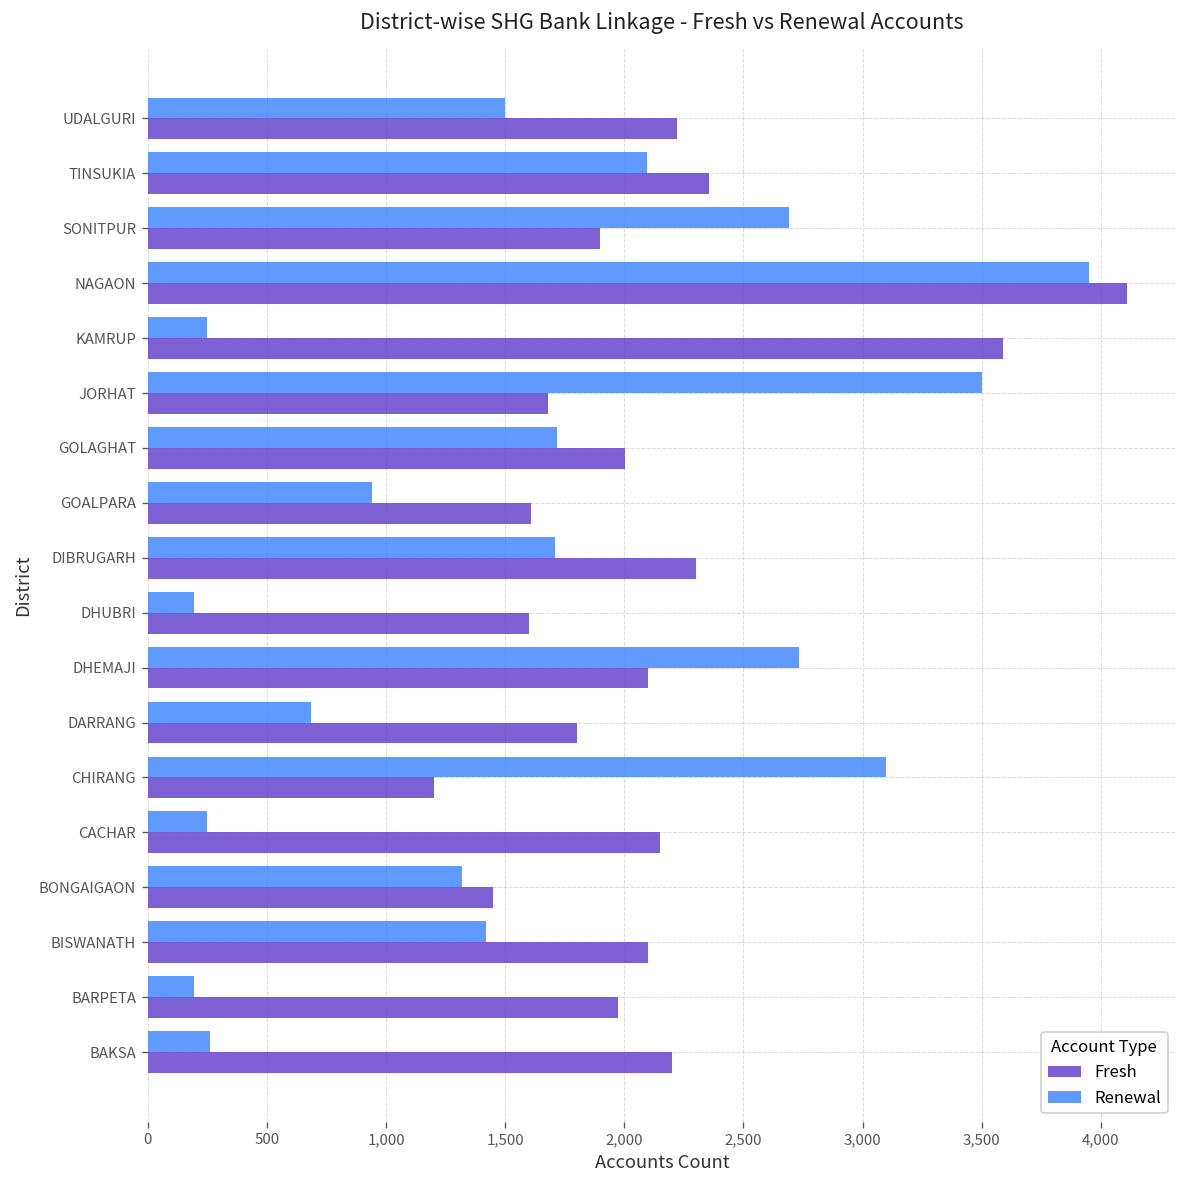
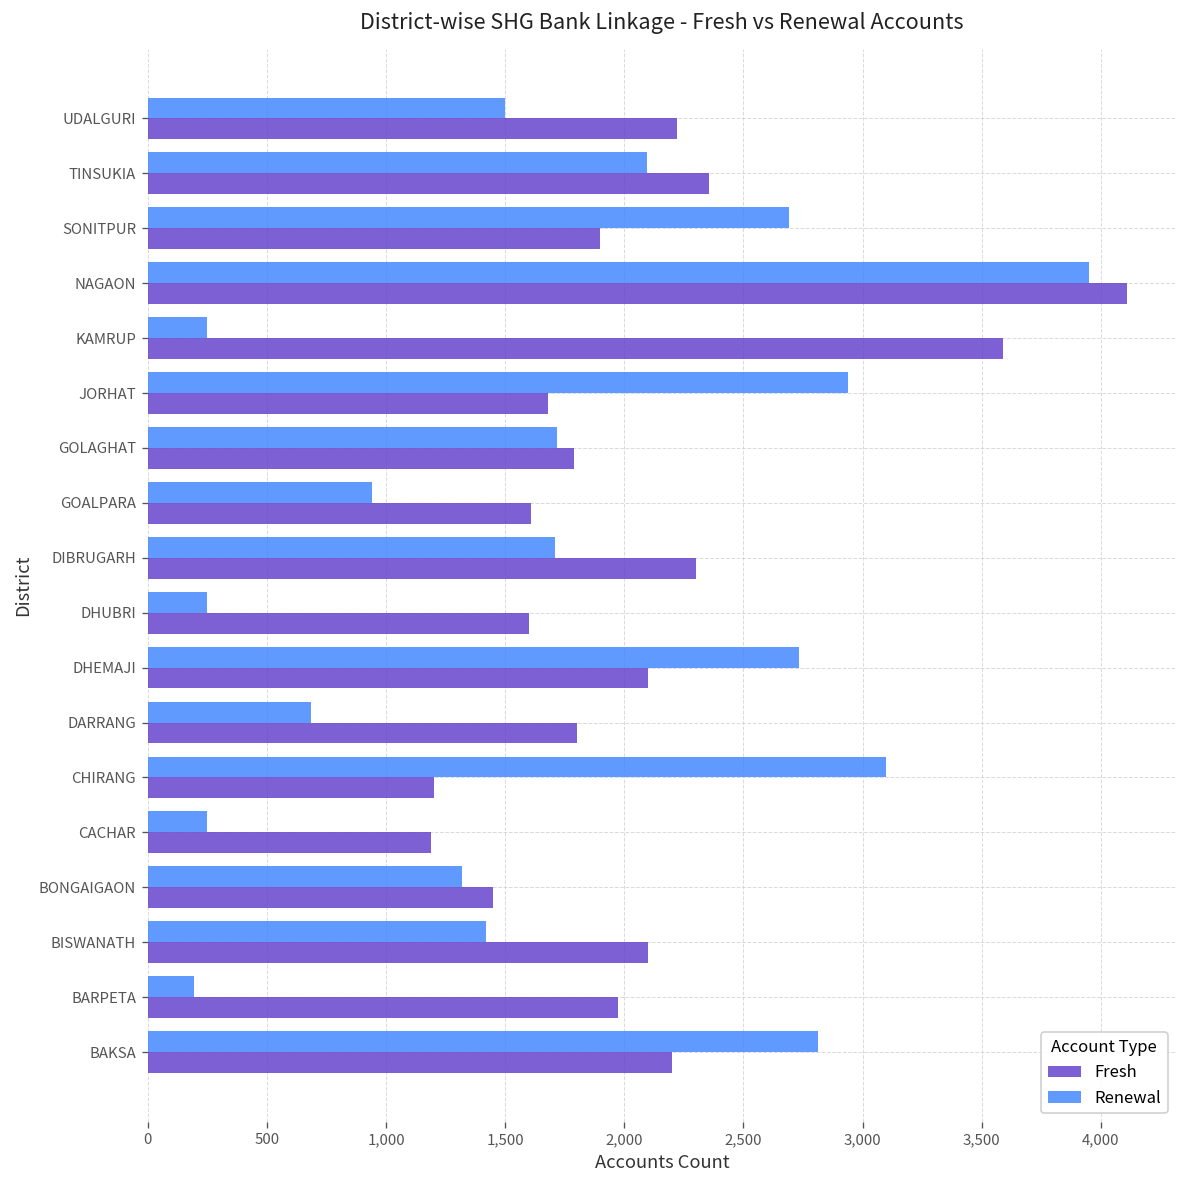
  {
    "Fresh": {
      "UDALGURI": "2,220",
      "TINSUKIA": "2,350",
      "SONITPUR": "1,900",
      "NAGAON": "4,110",
      "KAMRUP": "3,590",
      "JORHAT": "1,680",
-     "GOLAGHAT": "2,000",
+     "GOLAGHAT": "1,790",
      "GOALPARA": "1,610",
      "DIBRUGARH": "2,300",
      "DHUBRI": "1,600",
      "DHEMAJI": "2,100",
      "DARRANG": "1,800",
      "CHIRANG": "1,200",
-     "CACHAR": "2,150",
+     "CACHAR": "1,190",
      "BONGAIGAON": "1,450",
      "BISWANATH": "2,100",
      "BARPETA": "1,970",
      "BAKSA": "2,200"
    },
    "Renewal": {
      "UDALGURI": "1,500",
      "TINSUKIA": "2,100",
      "SONITPUR": "2,690",
      "NAGAON": "3,950",
      "KAMRUP": "250",
-     "JORHAT": "3,500",
+     "JORHAT": "2,940",
      "GOLAGHAT": "1,720",
      "GOALPARA": "940",
      "DIBRUGARH": "1,710",
-     "DHUBRI": "190",
+     "DHUBRI": "250",
      "DHEMAJI": "2,730",
      "DARRANG": "690",
      "CHIRANG": "3,100",
      "CACHAR": "250",
      "BONGAIGAON": "1,320",
      "BISWANATH": "1,420",
      "BARPETA": "190",
-     "BAKSA": "260"
+     "BAKSA": "2,810"
    }
  }
